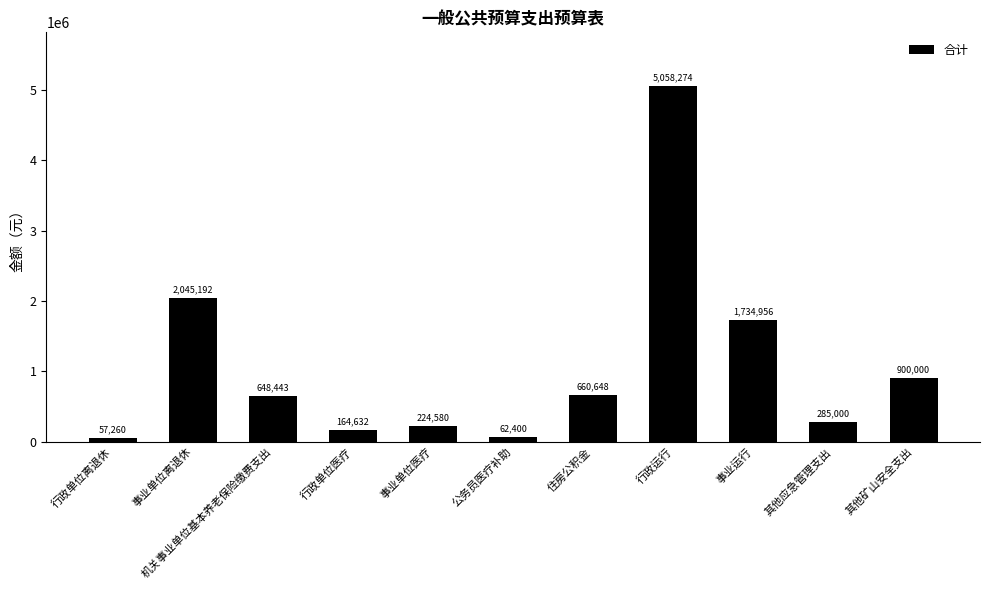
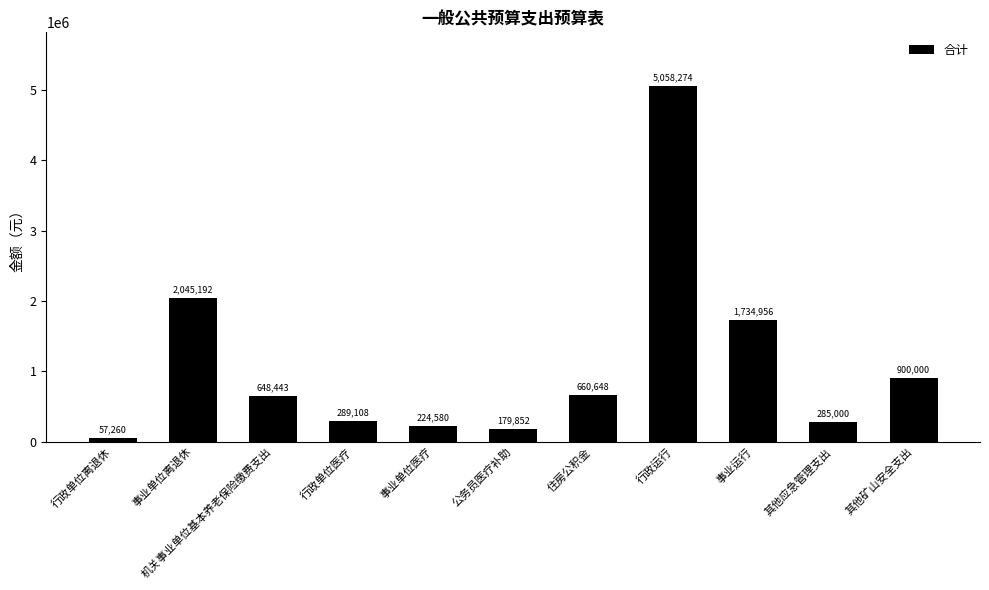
  {
    "行政单位离退休": "57,260",
    "事业单位离退休": "2,045,192",
    "机关事业单位基本养老保险缴费支出": "648,443",
-   "行政单位医疗": "164,632",
+   "行政单位医疗": "289,108",
    "事业单位医疗": "224,580",
-   "公务员医疗补助": "62,400",
+   "公务员医疗补助": "179,852",
    "住房公积金": "660,648",
    "行政运行": "5,058,274",
    "事业运行": "1,734,956",
    "其他应急管理支出": "285,000",
    "其他矿山安全支出": "900,000"
  }
